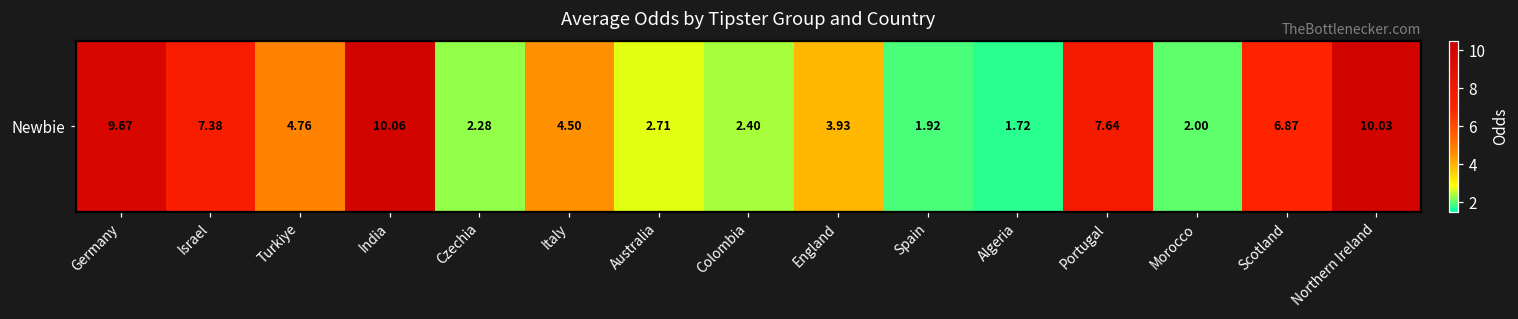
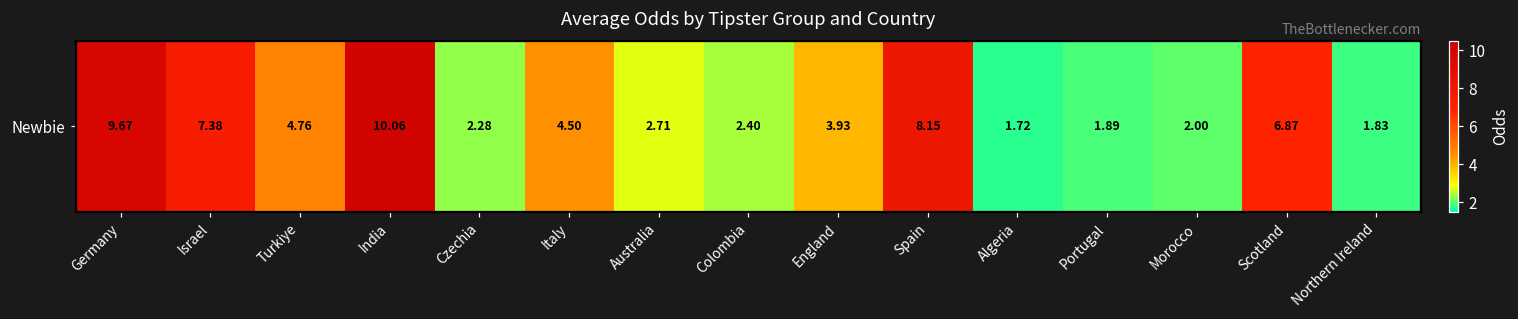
  {
    "Newbie": {
      "Germany": 9.67,
      "Israel": 7.38,
      "Turkiye": 4.76,
      "India": 10.06,
      "Czechia": 2.28,
      "Italy": 4.50,
      "Australia": 2.71,
      "Colombia": 2.40,
      "England": 3.93,
-     "Spain": 1.92,
+     "Spain": 8.15,
      "Algeria": 1.72,
-     "Portugal": 7.64,
+     "Portugal": 1.89,
      "Morocco": 2.00,
      "Scotland": 6.87,
-     "Northern Ireland": 10.03
+     "Northern Ireland": 1.83
    }
  }
